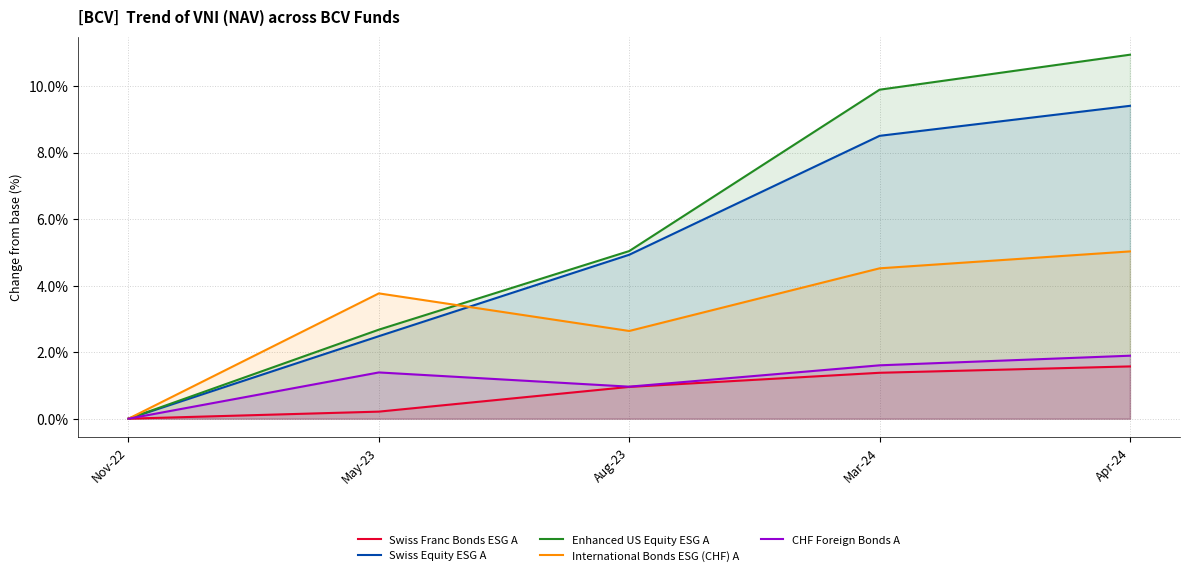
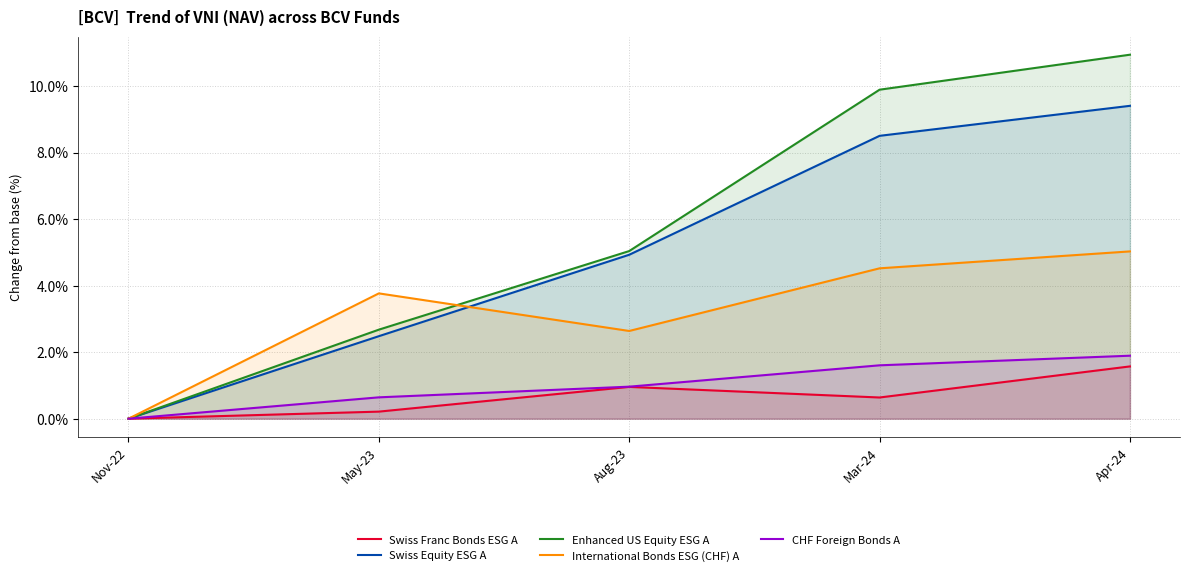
  {
    "Swiss Franc Bonds ESG A": {
      "May-23": "0.2%",
-     "Mar-24": "1.4%",
+     "Mar-24": "0.6%",
      "Apr-24": "1.6%"
    },
    "Swiss Equity ESG A": {
      "May-23": "2.5%",
      "Aug-23": "4.9%",
      "Mar-24": "8.5%",
      "Apr-24": "9.4%"
    },
    "Enhanced US Equity ESG A": {
      "May-23": "2.7%",
      "Aug-23": "5.0%",
      "Mar-24": "9.9%",
      "Apr-24": "10.9%"
    },
    "International Bonds ESG (CHF) A": {
      "May-23": "3.8%",
      "Aug-23": "2.6%",
      "Mar-24": "4.5%",
      "Apr-24": "5.0%"
    },
    "CHF Foreign Bonds A": {
-     "May-23": "1.4%",
+     "May-23": "0.6%",
      "Mar-24": "1.6%",
      "Apr-24": "1.9%"
    }
  }
